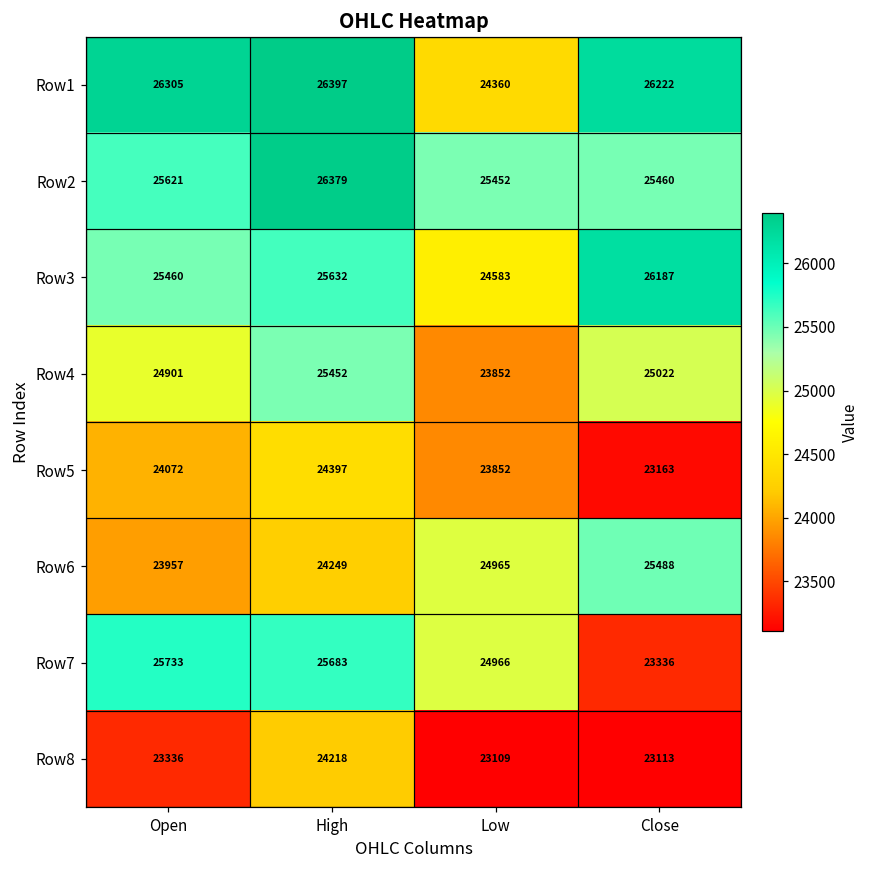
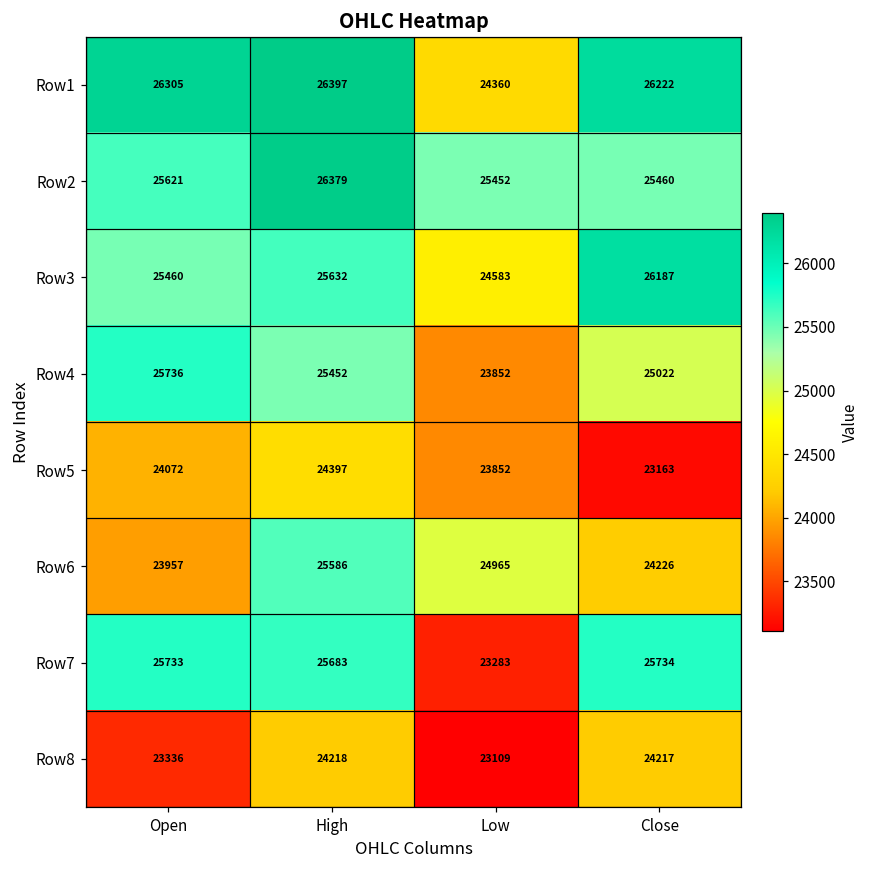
  {
    "Row1": {
      "Open": 26305,
      "High": 26397,
      "Low": 24360,
      "Close": 26222
    },
    "Row2": {
      "Open": 25621,
      "High": 26379,
      "Low": 25452,
      "Close": 25460
    },
    "Row3": {
      "Open": 25460,
      "High": 25632,
      "Low": 24583,
      "Close": 26187
    },
    "Row4": {
-     "Open": 24901,
+     "Open": 25736,
      "High": 25452,
      "Low": 23852,
      "Close": 25022
    },
    "Row5": {
      "Open": 24072,
      "High": 24397,
      "Low": 23852,
      "Close": 23163
    },
    "Row6": {
      "Open": 23957,
-     "High": 24249,
+     "High": 25586,
      "Low": 24965,
-     "Close": 25488
+     "Close": 24226
    },
    "Row7": {
      "Open": 25733,
      "High": 25683,
-     "Low": 24966,
-     "Close": 23336
+     "Low": 23283,
+     "Close": 25734
    },
    "Row8": {
      "Open": 23336,
      "High": 24218,
      "Low": 23109,
-     "Close": 23113
+     "Close": 24217
    }
  }
